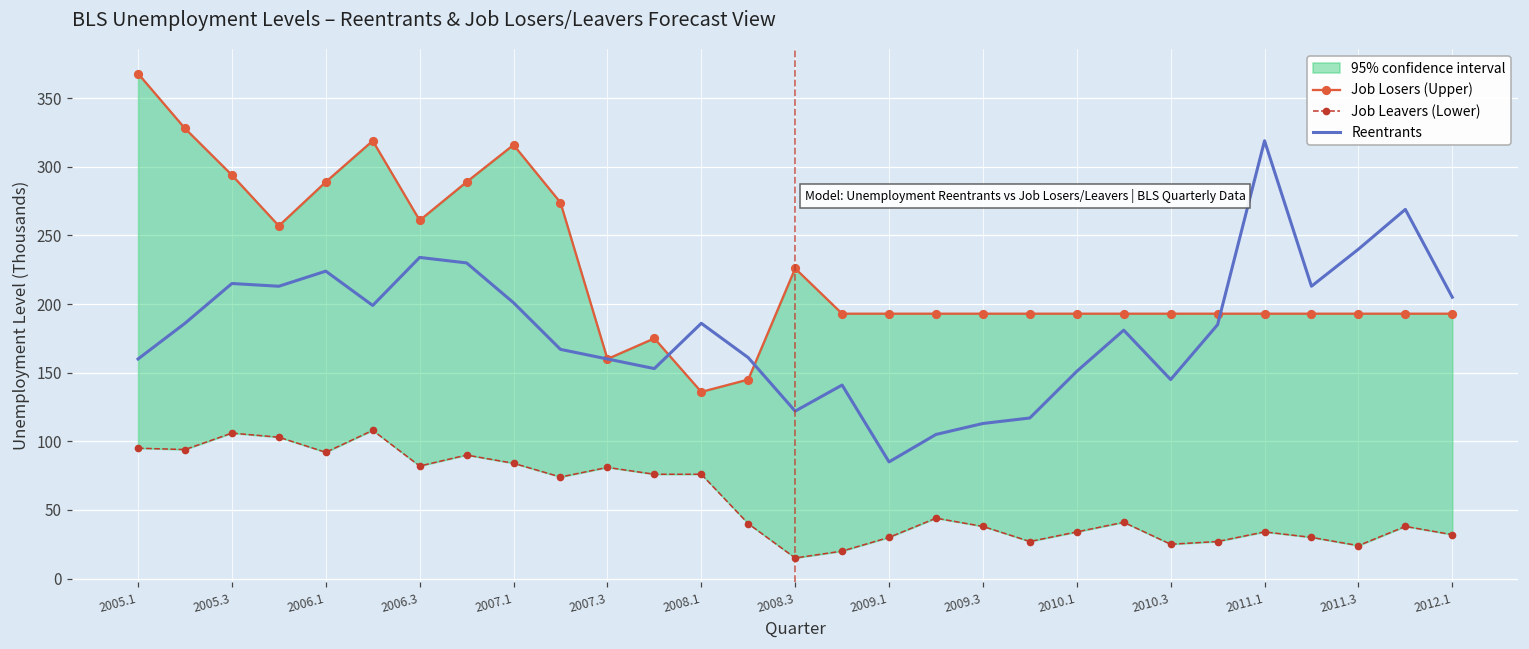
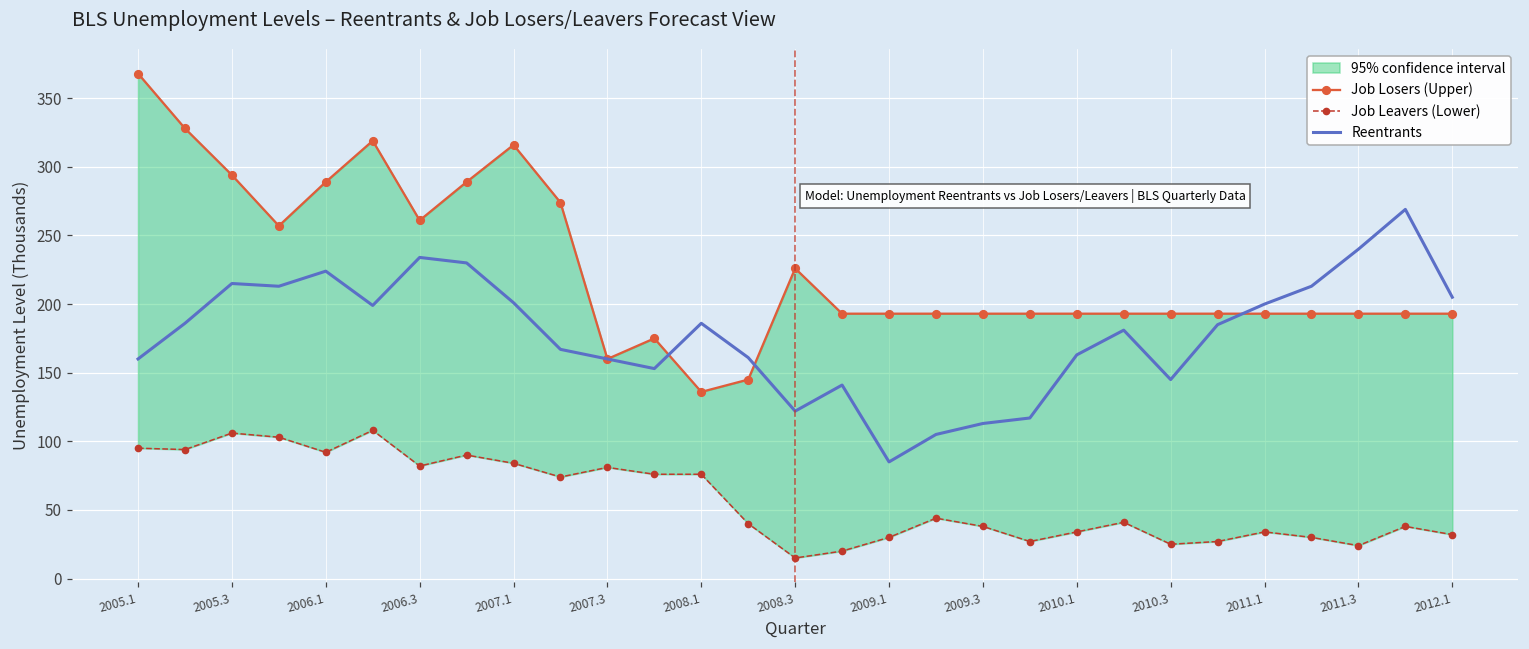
  {
    "95% confidence interval": {
      "2005.1": 368,
      "2005.3": 294,
      "2006.1": 289,
      "2006.3": 261,
      "2007.1": 316,
      "2008.1": 136,
      "2008.3": 226,
      "2009.1": 193,
      "2009.3": 193,
      "2010.1": 193,
      "2010.3": 193,
      "2011.1": 193,
      "2011.3": 193,
      "2012.1": 193
    },
    "Job Leavers (Lower)": {
      "2005.1": 95,
      "2005.3": 106,
      "2006.1": 92,
      "2006.3": 82,
      "2007.1": 84,
      "2007.3": 81,
      "2008.1": 76,
      "2008.3": 15,
      "2009.1": 30,
      "2009.3": 38,
      "2010.1": 34,
      "2010.3": 25,
      "2011.1": 34,
      "2011.3": 24,
      "2012.1": 32
    },
    "Reentrants": {
      "2005.1": 160,
      "2005.3": 215,
      "2006.1": 224,
      "2006.3": 234,
      "2007.1": 201,
      "2008.1": 186,
      "2008.3": 122,
      "2009.1": 85,
      "2009.3": 113,
-     "2010.1": 151,
+     "2010.1": 163,
      "2010.3": 145,
-     "2011.1": 319,
+     "2011.1": 200,
      "2011.3": 240,
      "2012.1": 205
    }
  }
